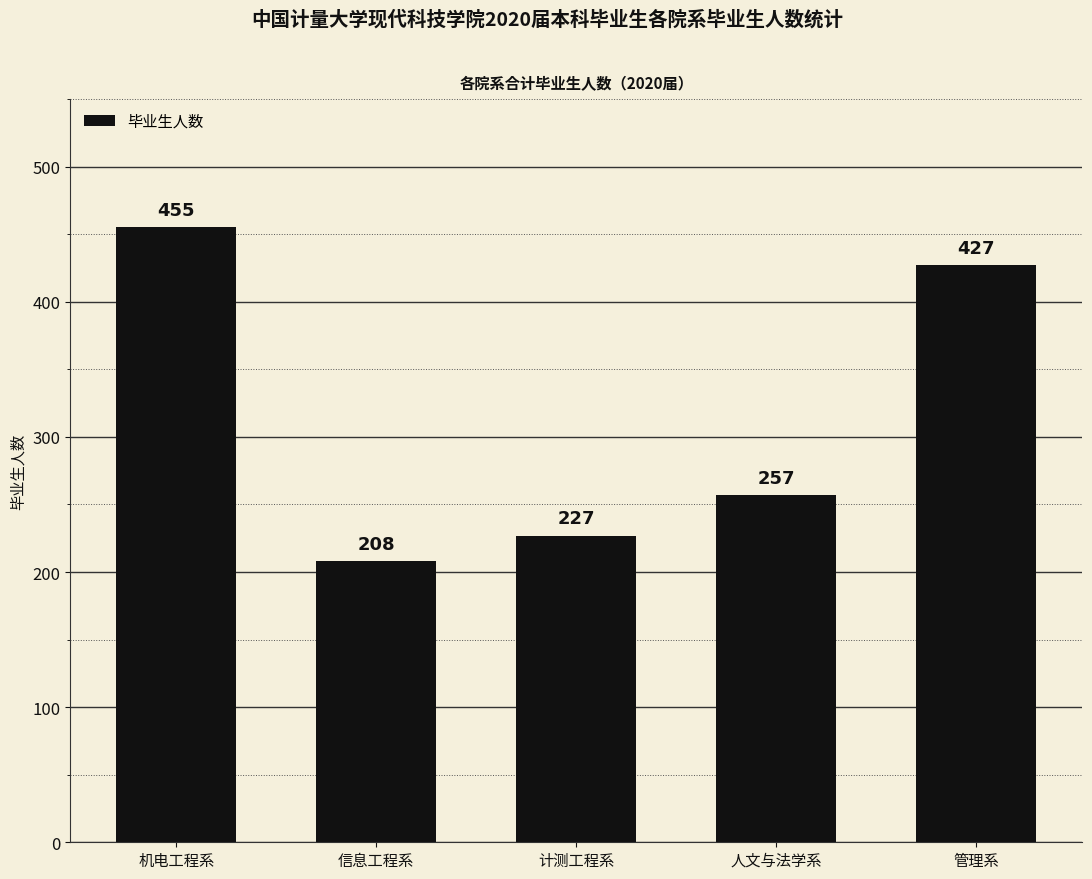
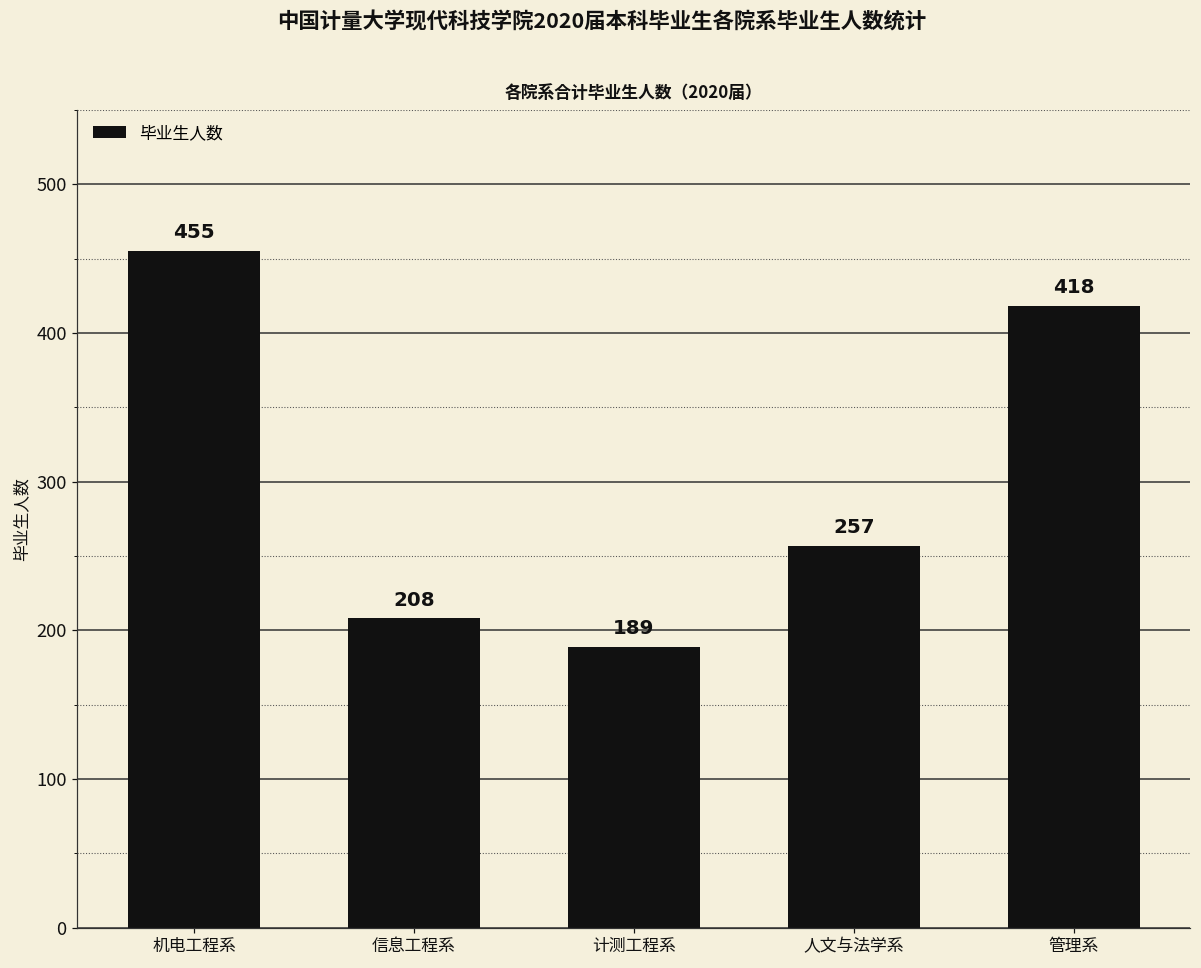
  {
    "机电工程系": 455,
    "信息工程系": 208,
-   "计测工程系": 227,
+   "计测工程系": 189,
    "人文与法学系": 257,
-   "管理系": 427
+   "管理系": 418
  }
